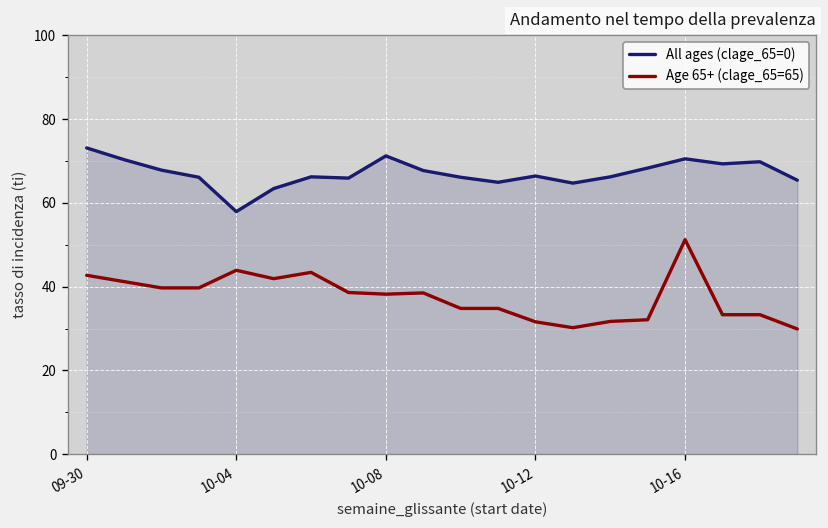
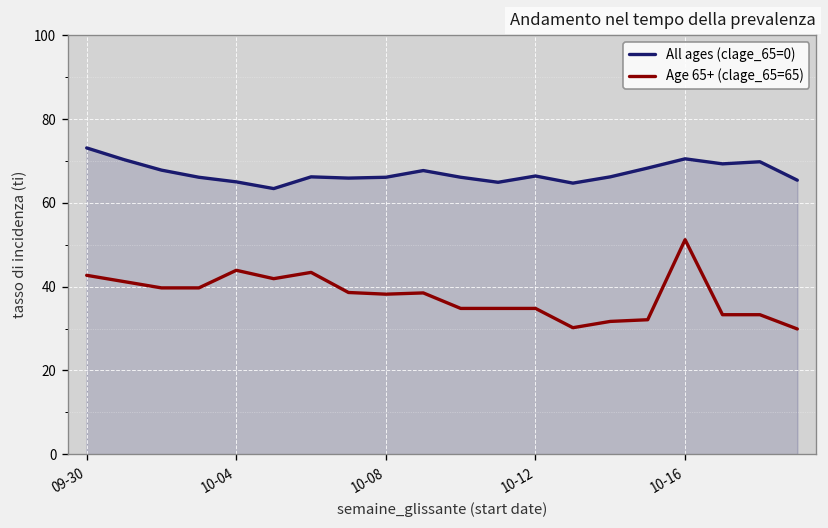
  {
    "All ages (clage_65=0)": {
      "09-30": 73,
-     "10-04": 58,
-     "10-08": 71,
+     "10-04": 65,
+     "10-08": 66,
      "10-12": 66,
      "10-16": 71
    },
    "Age 65+ (clage_65=65)": {
      "09-30": 43,
      "10-04": 44,
      "10-08": 38,
-     "10-12": 32,
+     "10-12": 35,
      "10-16": 51
    }
  }
